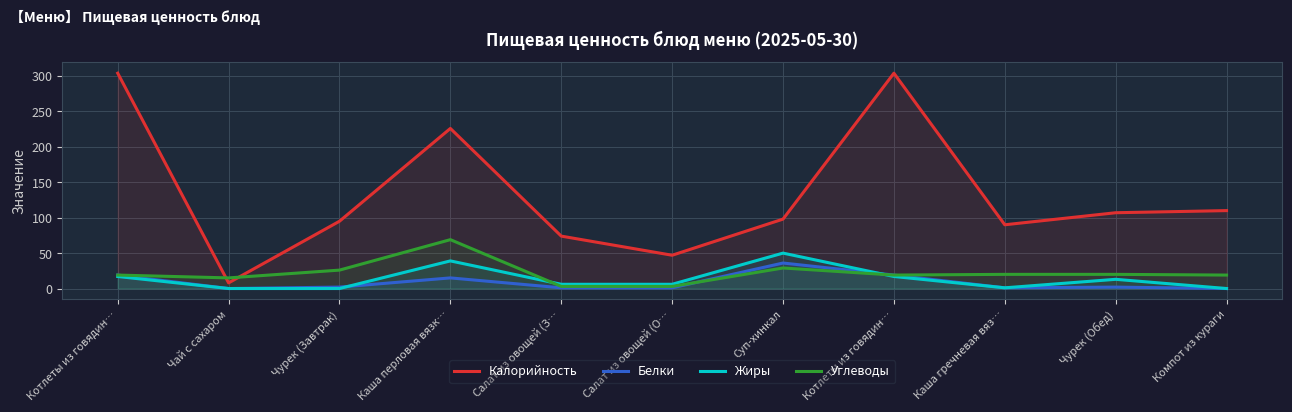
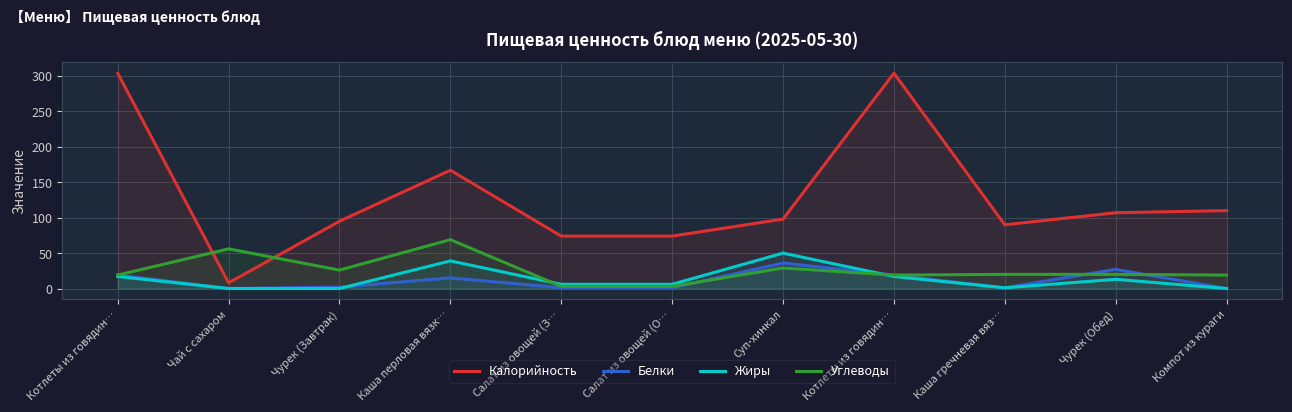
  {
    "Калорийность": {
      "Чай с сахаром": 10,
      "Чурек (Завтрак)": 100,
-     "Каша перловая вязк…": 230,
+     "Каша перловая вязк…": 170,
      "Салат из овощей (З…": 70,
-     "Салат из овощей (О…": 50,
+     "Салат из овощей (О…": 70,
      "Суп-хинкал": 100,
      "Каша гречневая вяз…": 90,
      "Чурек (Обед)": 110,
      "Компот из кураги": 110
    },
    "Белки": {
      "Каша перловая вязк…": 20,
      "Суп-хинкал": 40,
-     "Чурек (Обед)": 0
+     "Чурек (Обед)": 30
    },
    "Жиры": {
      "Каша перловая вязк…": 40,
      "Суп-хинкал": 50,
      "Чурек (Обед)": 10
    },
    "Углеводы": {
-     "Чай с сахаром": 20,
+     "Чай с сахаром": 60,
      "Чурек (Завтрак)": 30,
      "Каша перловая вязк…": 70,
      "Суп-хинкал": 30,
      "Каша гречневая вяз…": 20,
      "Чурек (Обед)": 20,
      "Компот из кураги": 20
    }
  }
